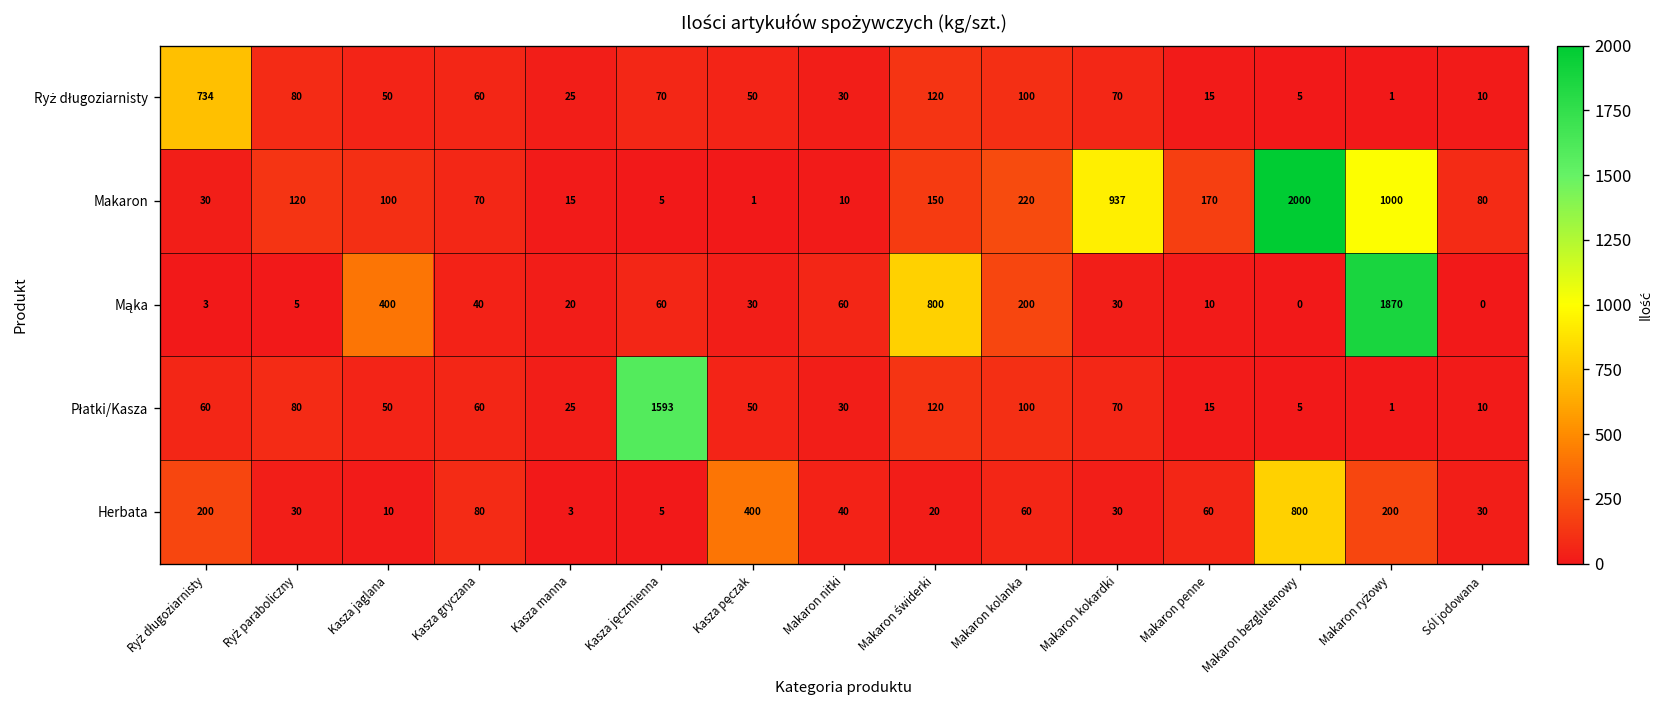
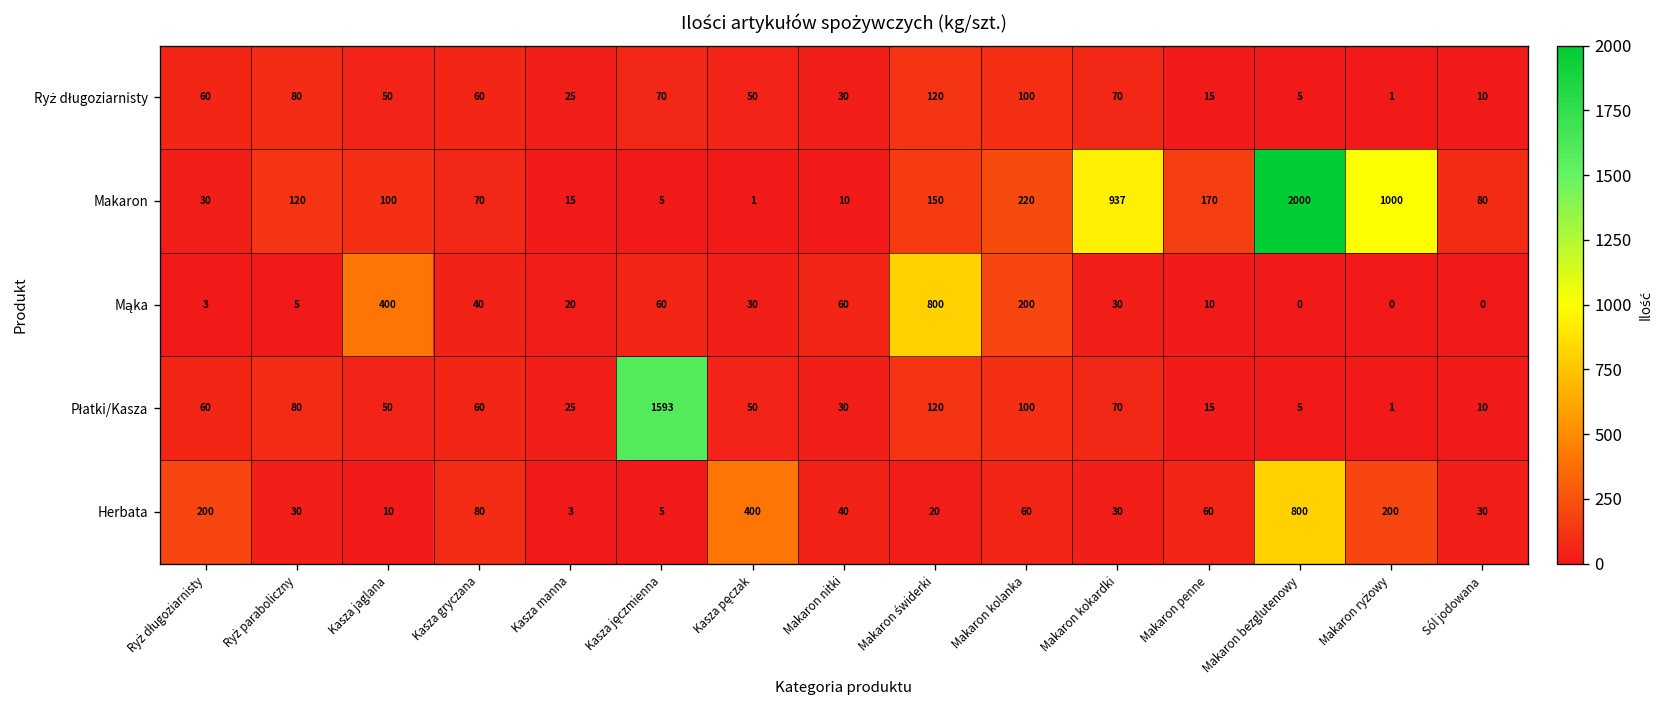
  {
    "Ryż długoziarnisty": {
-     "Ryż długoziarnisty": 734,
+     "Ryż długoziarnisty": 60,
      "Ryż paraboliczny": 80,
      "Kasza jaglana": 50,
      "Kasza gryczana": 60,
      "Kasza manna": 25,
      "Kasza jęczmienna": 70,
      "Kasza pęczak": 50,
      "Makaron nitki": 30,
      "Makaron świderki": 120,
      "Makaron kolanka": 100,
      "Makaron kokardki": 70,
      "Makaron penne": 15,
      "Makaron bezglutenowy": 5,
      "Makaron ryżowy": 1,
      "Sól jodowana": 10
    },
    "Makaron": {
      "Ryż długoziarnisty": 30,
      "Ryż paraboliczny": 120,
      "Kasza jaglana": 100,
      "Kasza gryczana": 70,
      "Kasza manna": 15,
      "Kasza jęczmienna": 5,
      "Kasza pęczak": 1,
      "Makaron nitki": 10,
      "Makaron świderki": 150,
      "Makaron kolanka": 220,
      "Makaron kokardki": 937,
      "Makaron penne": 170,
      "Makaron bezglutenowy": 2000,
      "Makaron ryżowy": 1000,
      "Sól jodowana": 80
    },
    "Mąka": {
      "Ryż długoziarnisty": 3,
      "Ryż paraboliczny": 5,
      "Kasza jaglana": 400,
      "Kasza gryczana": 40,
      "Kasza manna": 20,
      "Kasza jęczmienna": 60,
      "Kasza pęczak": 30,
      "Makaron nitki": 60,
      "Makaron świderki": 800,
      "Makaron kolanka": 200,
      "Makaron kokardki": 30,
      "Makaron penne": 10,
      "Makaron bezglutenowy": 0,
-     "Makaron ryżowy": 1870,
+     "Makaron ryżowy": 0,
      "Sól jodowana": 0
    },
    "Płatki/Kasza": {
      "Ryż długoziarnisty": 60,
      "Ryż paraboliczny": 80,
      "Kasza jaglana": 50,
      "Kasza gryczana": 60,
      "Kasza manna": 25,
      "Kasza jęczmienna": 1593,
      "Kasza pęczak": 50,
      "Makaron nitki": 30,
      "Makaron świderki": 120,
      "Makaron kolanka": 100,
      "Makaron kokardki": 70,
      "Makaron penne": 15,
      "Makaron bezglutenowy": 5,
      "Makaron ryżowy": 1,
      "Sól jodowana": 10
    },
    "Herbata": {
      "Ryż długoziarnisty": 200,
      "Ryż paraboliczny": 30,
      "Kasza jaglana": 10,
      "Kasza gryczana": 80,
      "Kasza manna": 3,
      "Kasza jęczmienna": 5,
      "Kasza pęczak": 400,
      "Makaron nitki": 40,
      "Makaron świderki": 20,
      "Makaron kolanka": 60,
      "Makaron kokardki": 30,
      "Makaron penne": 60,
      "Makaron bezglutenowy": 800,
      "Makaron ryżowy": 200,
      "Sól jodowana": 30
    }
  }
